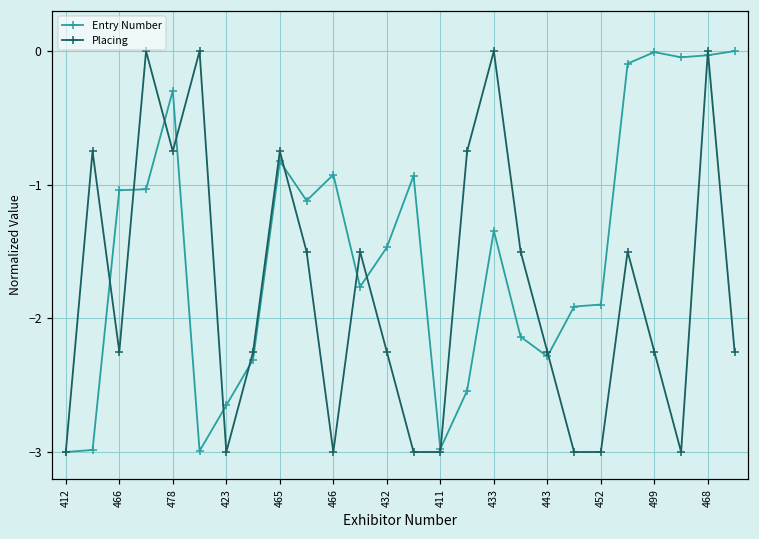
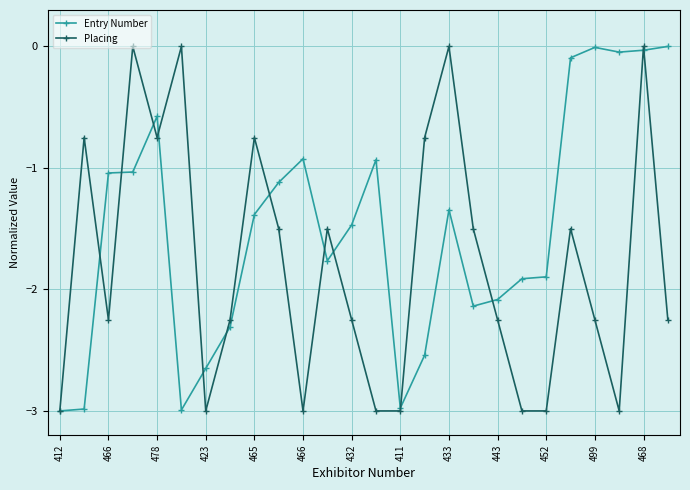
  {
    "Entry Number": {
-     "478": -0.30,
+     "478": -0.58,
      "423": -2.65,
-     "465": -0.82,
+     "465": -1.38,
      "432": -1.47,
      "411": -2.98,
      "433": -1.34,
-     "443": -2.28,
+     "443": -2.08,
      "452": -1.90,
      "499": -0.01,
      "468": -0.03
    },
    "Placing": {
      "478": -0.75,
      "423": -3.00,
      "465": -0.75,
      "432": -2.25,
      "411": -3.00,
      "433": 0.00,
      "443": -2.25,
      "452": -3.00,
      "499": -2.25,
      "468": 0.00
    }
  }
